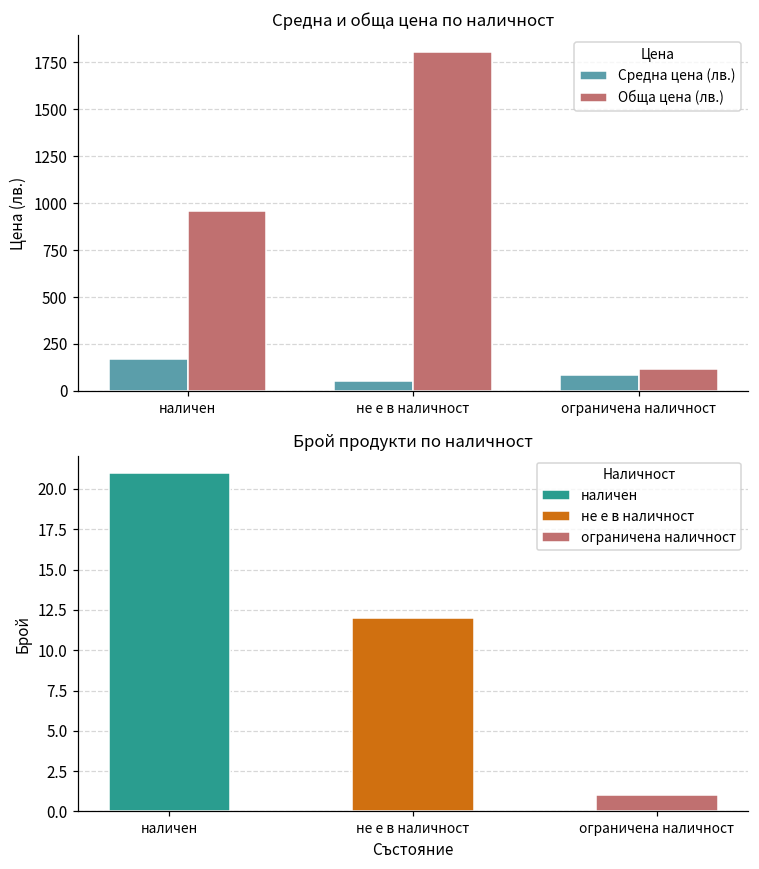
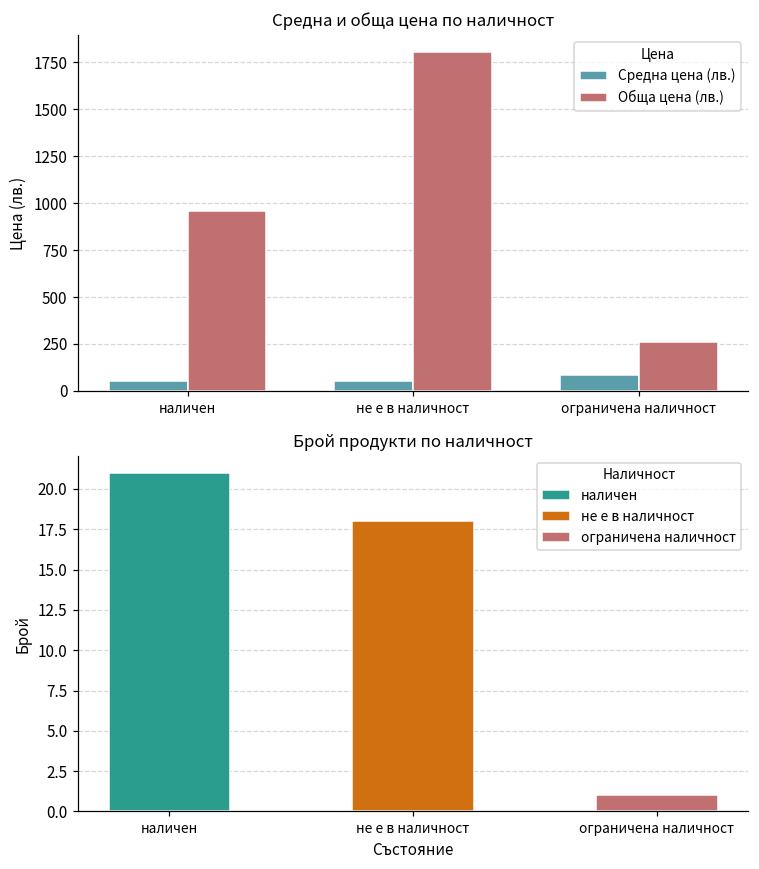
  {
    "Средна и обща цена по наличност": {
      "Средна цена (лв.)": {
-       "наличен": 170,
+       "наличен": 50,
        "не е в наличност": 50,
        "ограничена наличност": 90
      },
      "Обща цена (лв.)": {
        "наличен": 960,
        "не е в наличност": 1800,
-       "ограничена наличност": 120
+       "ограничена наличност": 260
      }
    },
    "Брой продукти по наличност": {
      "наличен": 21,
-     "не е в наличност": 12,
+     "не е в наличност": 18,
      "ограничена наличност": 1
    }
  }
